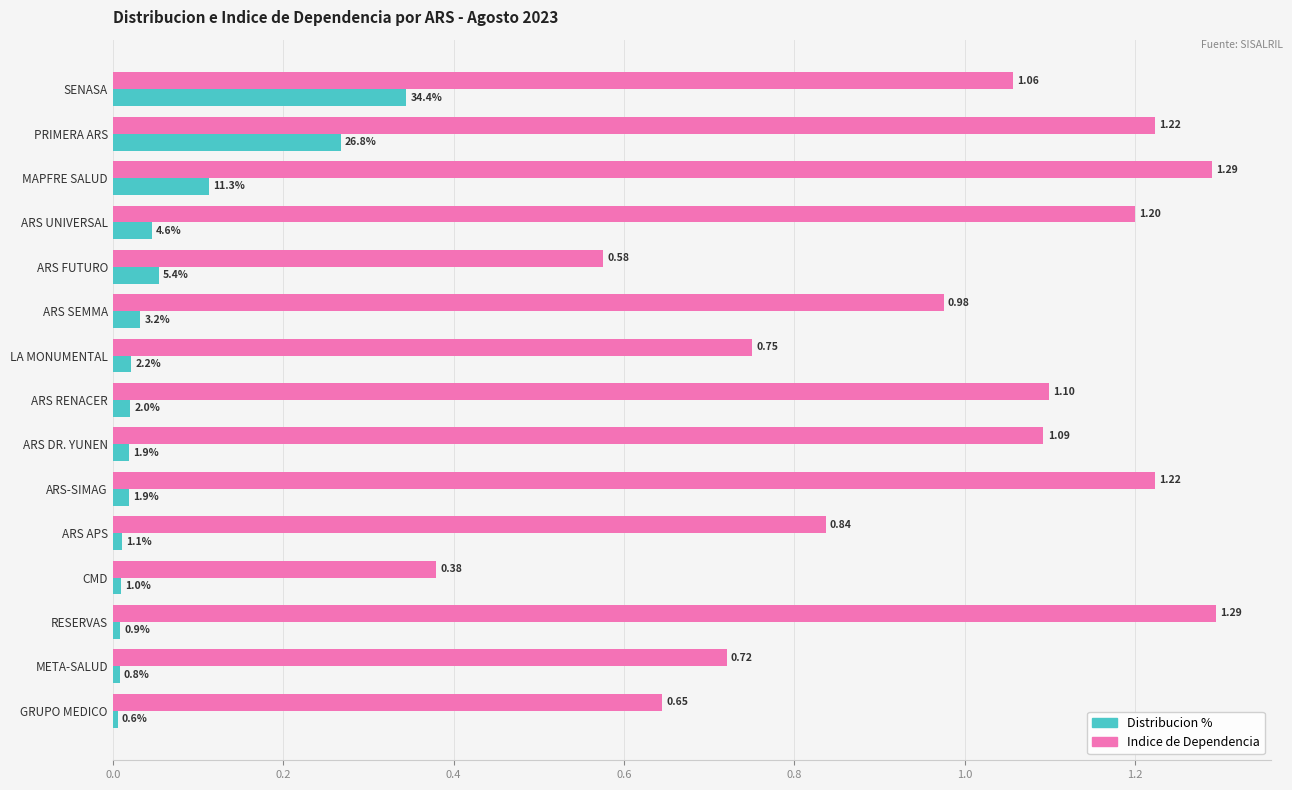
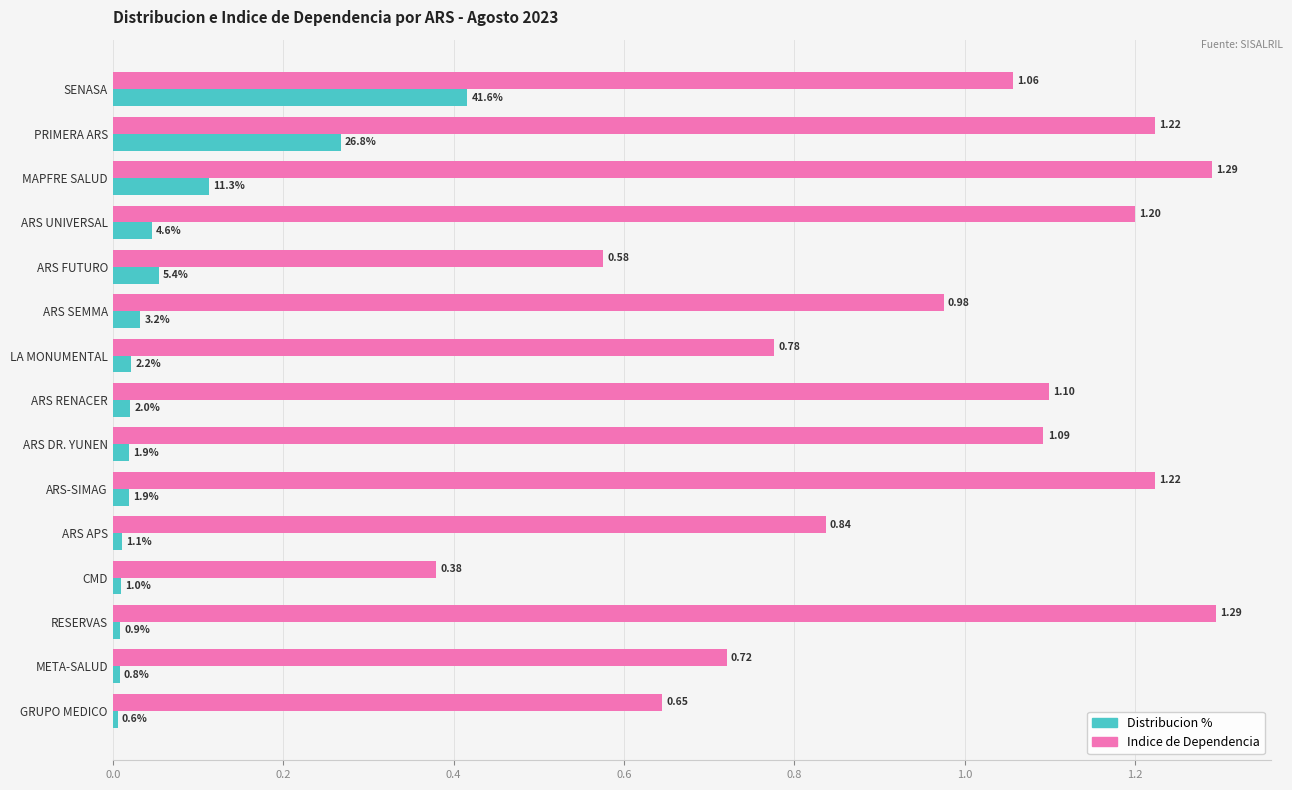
  {
    "Distribucion %": {
-     "SENASA": "34.4%",
+     "SENASA": "41.6%",
      "PRIMERA ARS": "26.8%",
      "MAPFRE SALUD": "11.3%",
      "ARS UNIVERSAL": "4.6%",
      "ARS FUTURO": "5.4%",
      "ARS SEMMA": "3.2%",
      "LA MONUMENTAL": "2.2%",
      "ARS RENACER": "2.0%",
      "ARS DR. YUNEN": "1.9%",
      "ARS-SIMAG": "1.9%",
      "ARS APS": "1.1%",
      "CMD": "1.0%",
      "RESERVAS": "0.9%",
      "META-SALUD": "0.8%",
      "GRUPO MEDICO": "0.6%"
    },
    "Indice de Dependencia": {
      "SENASA": "1.06",
      "PRIMERA ARS": "1.22",
      "MAPFRE SALUD": "1.29",
      "ARS UNIVERSAL": "1.20",
      "ARS FUTURO": "0.58",
      "ARS SEMMA": "0.98",
-     "LA MONUMENTAL": "0.75",
+     "LA MONUMENTAL": "0.78",
      "ARS RENACER": "1.10",
      "ARS DR. YUNEN": "1.09",
      "ARS-SIMAG": "1.22",
      "ARS APS": "0.84",
      "CMD": "0.38",
      "RESERVAS": "1.29",
      "META-SALUD": "0.72",
      "GRUPO MEDICO": "0.65"
    }
  }
